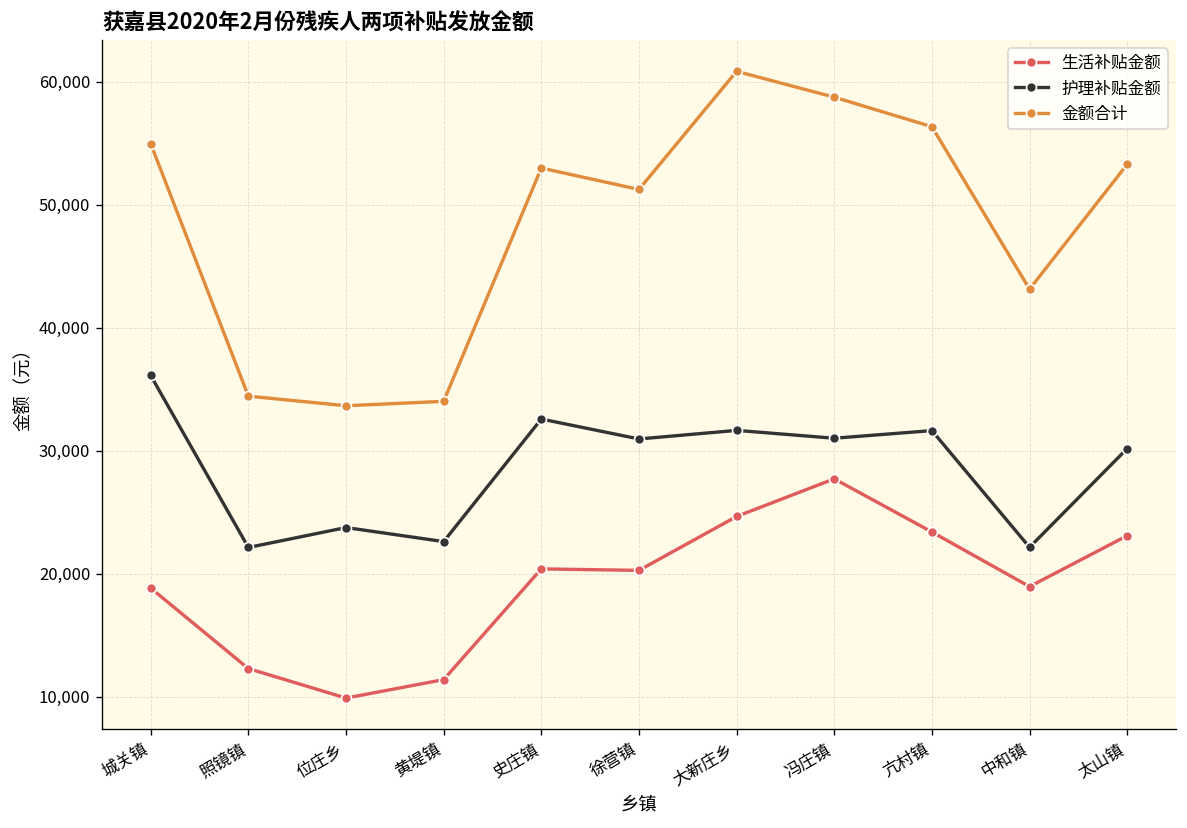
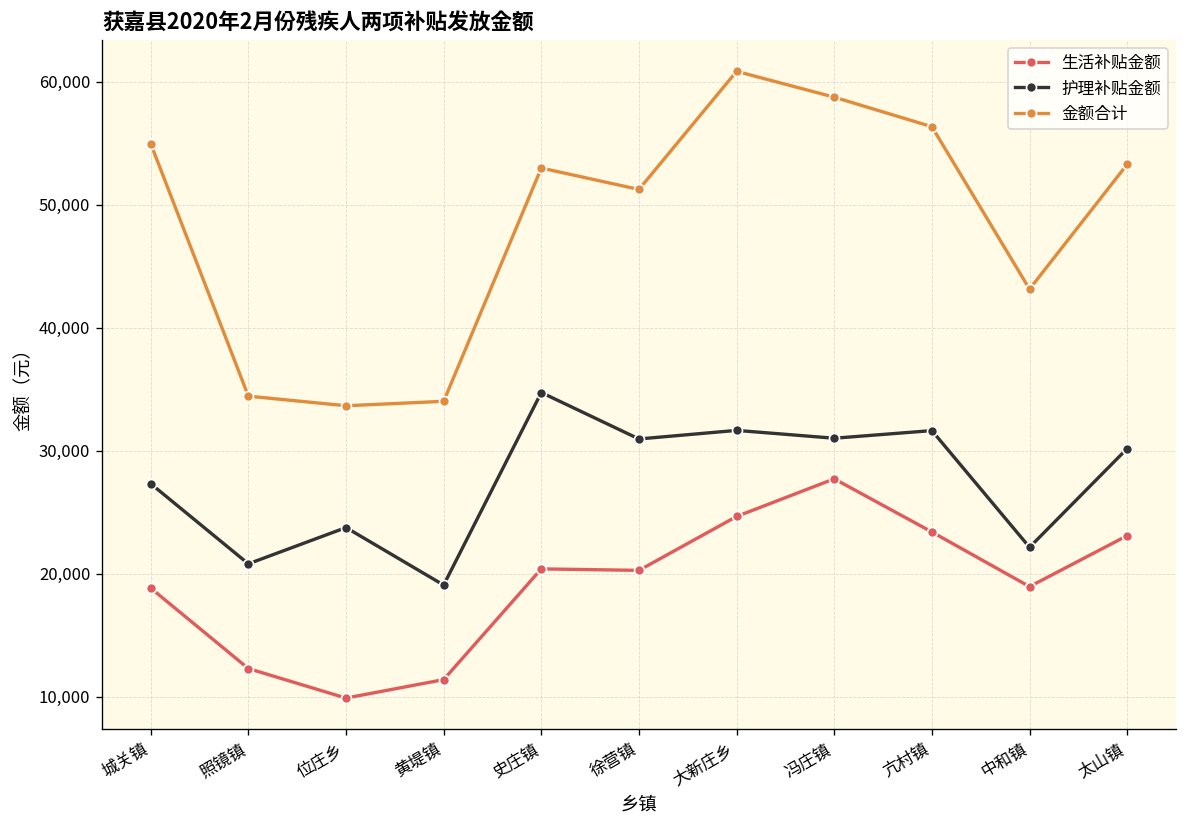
  {
    "护理补贴金额": {
-     "城关镇": "36,100",
-     "照镜镇": "22,100",
+     "城关镇": "27,300",
+     "照镜镇": "20,800",
      "位庄乡": "23,800",
-     "黄堤镇": "22,600",
-     "史庄镇": "32,600",
+     "黄堤镇": "19,100",
+     "史庄镇": "34,700",
      "徐营镇": "31,000",
      "大新庄乡": "31,700",
      "冯庄镇": "31,000",
      "亢村镇": "31,600",
      "中和镇": "22,200",
      "太山镇": "30,200"
    }
  }
